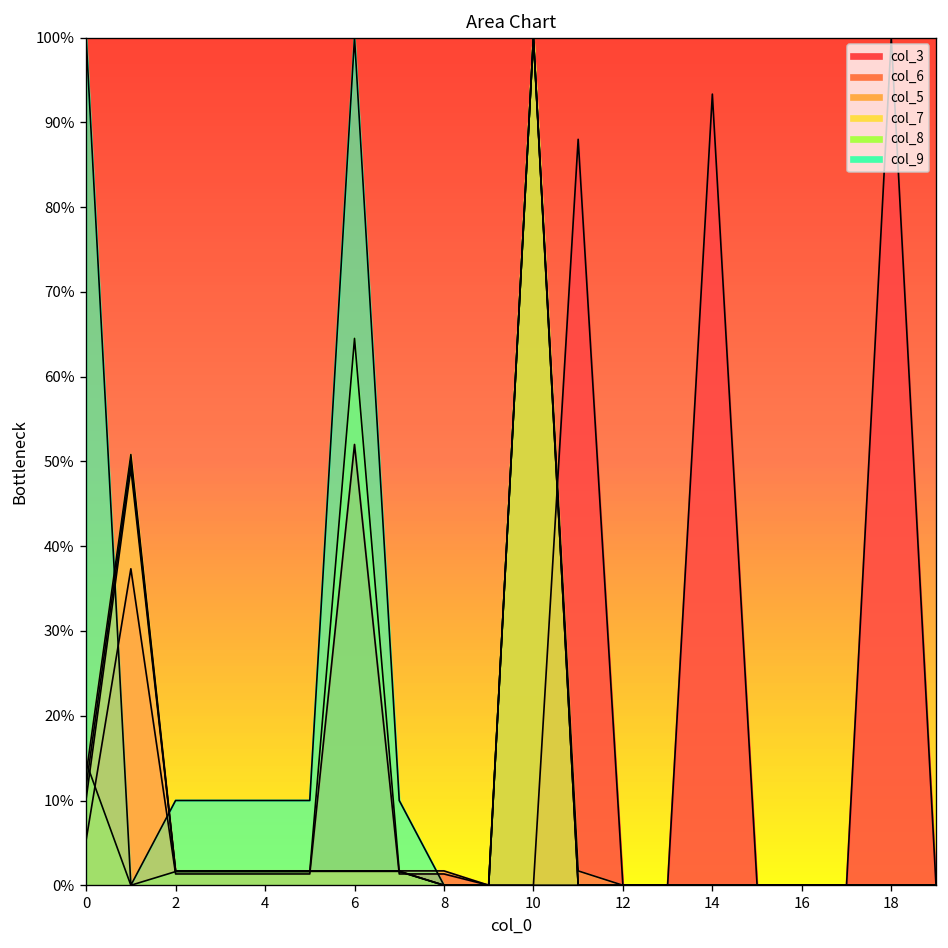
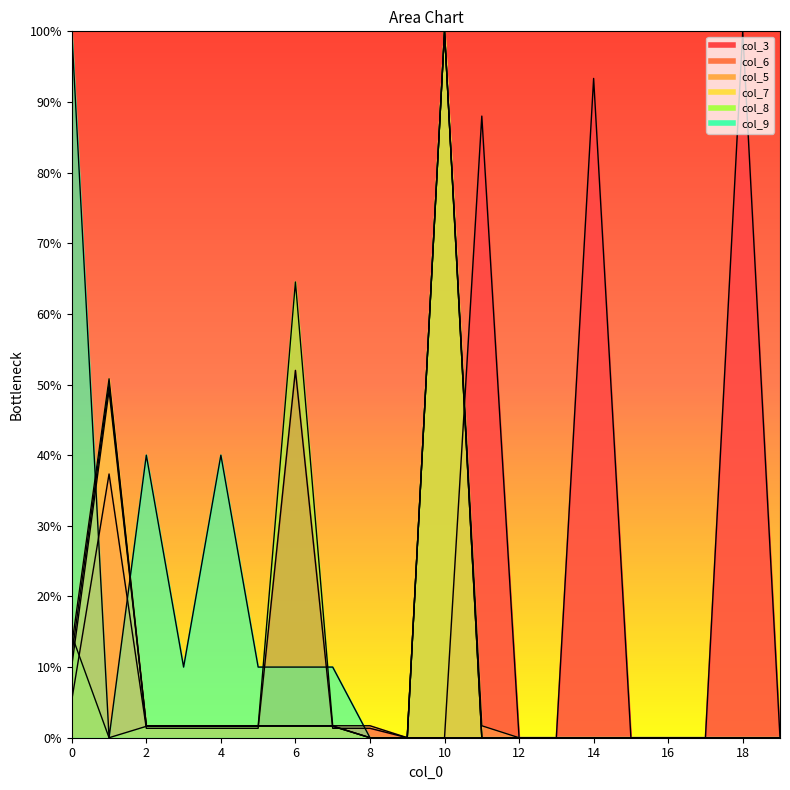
  {
    "col_9": {
      "0": "100%",
-     "2": "10%",
-     "4": "10%",
-     "6": "100%"
+     "2": "40%",
+     "4": "40%",
+     "6": "10%"
    }
  }
